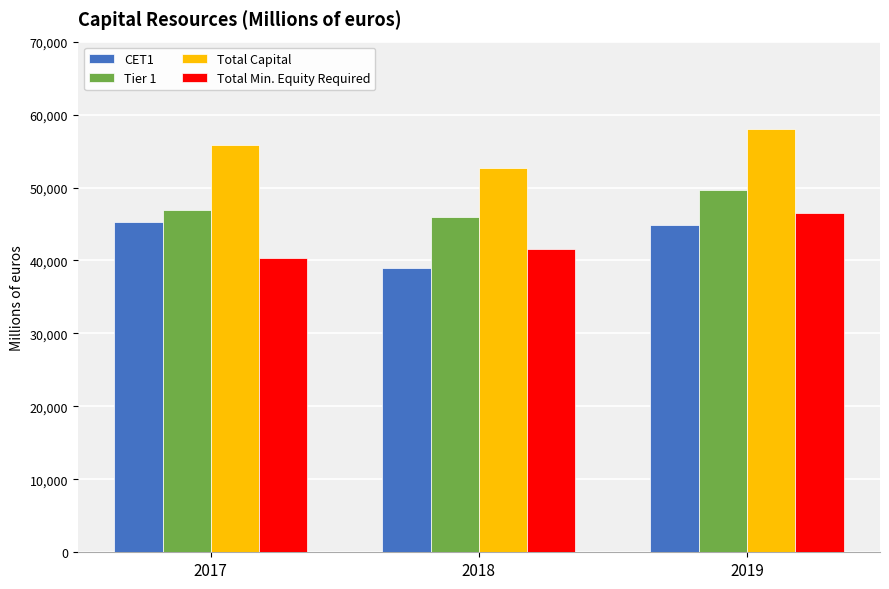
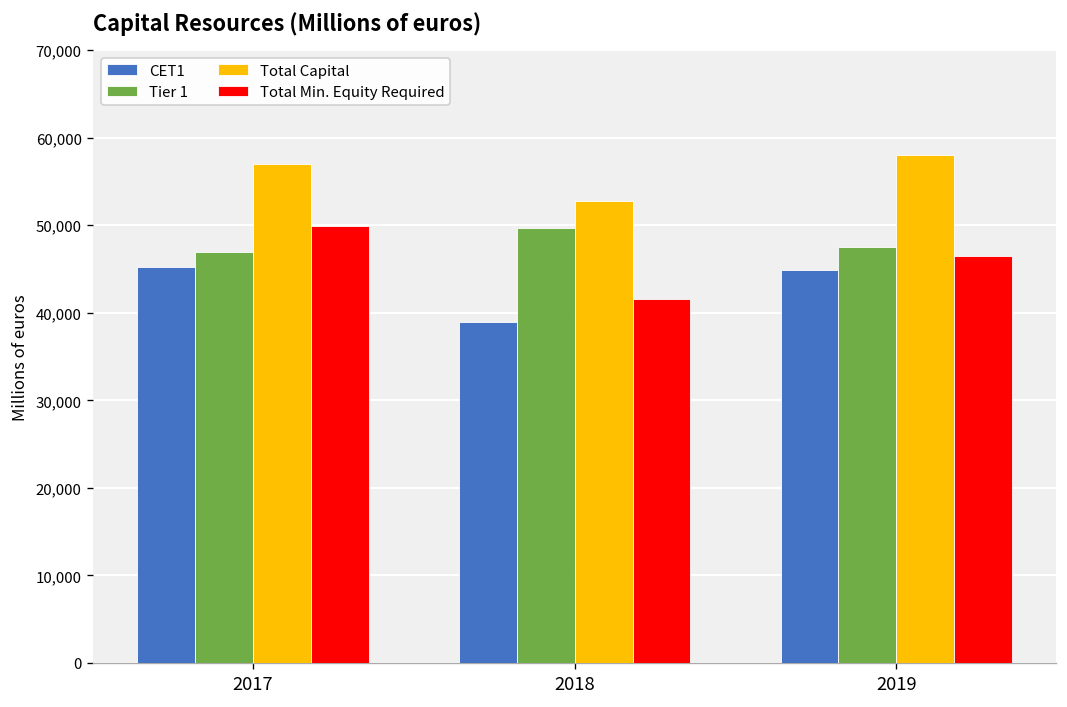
  {
    "CET1": {
      "2017": "45,000",
      "2018": "39,000",
      "2019": "45,000"
    },
    "Tier 1": {
      "2017": "47,000",
-     "2018": "46,000",
-     "2019": "50,000"
+     "2018": "50,000",
+     "2019": "48,000"
    },
    "Total Capital": {
-     "2017": "56,000",
+     "2017": "57,000",
      "2018": "53,000",
      "2019": "58,000"
    },
    "Total Min. Equity Required": {
-     "2017": "40,000",
+     "2017": "50,000",
      "2018": "42,000",
      "2019": "47,000"
    }
  }
